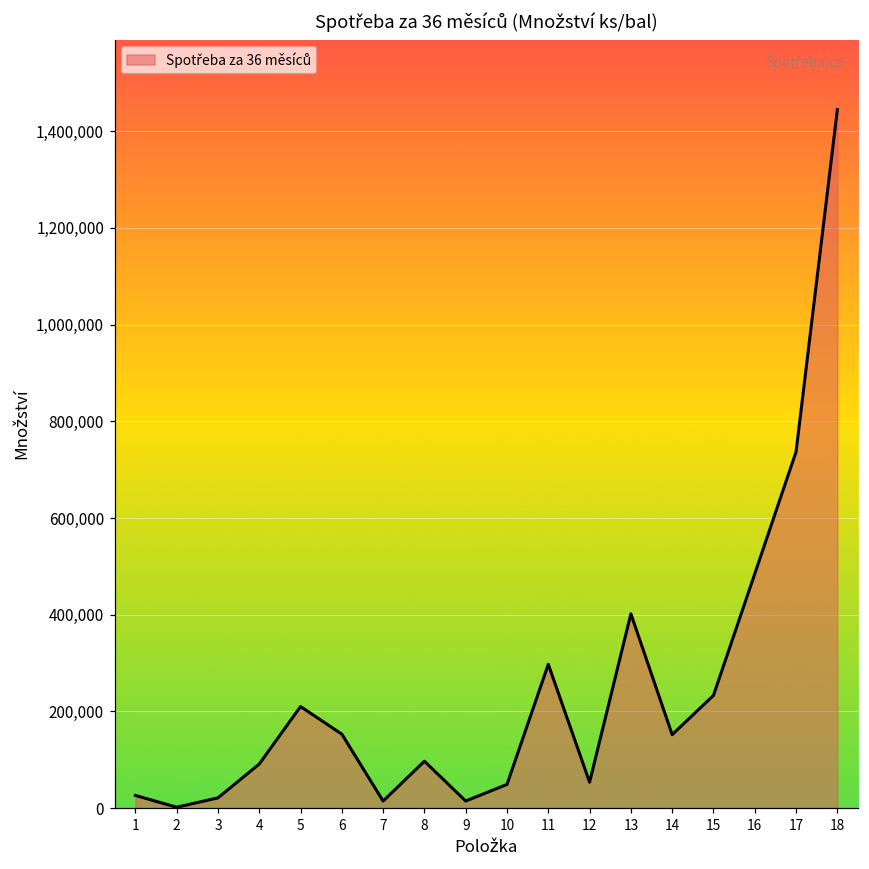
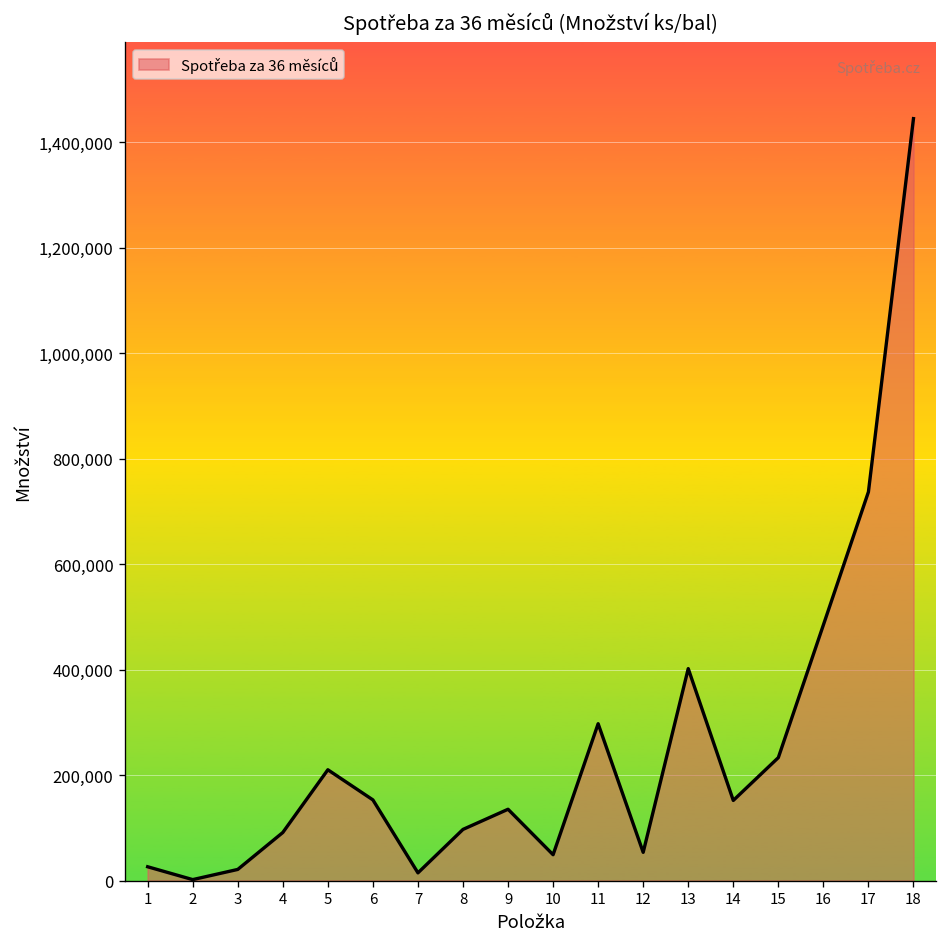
  {
    "1": "30,000",
    "2": "0",
    "3": "20,000",
    "4": "90,000",
    "5": "210,000",
    "6": "150,000",
    "7": "10,000",
    "8": "100,000",
-   "9": "10,000",
+   "9": "140,000",
    "10": "50,000",
    "11": "300,000",
    "12": "50,000",
    "13": "400,000",
    "14": "150,000",
    "15": "230,000",
    "16": "480,000",
    "17": "740,000",
    "18": "1,440,000"
  }
